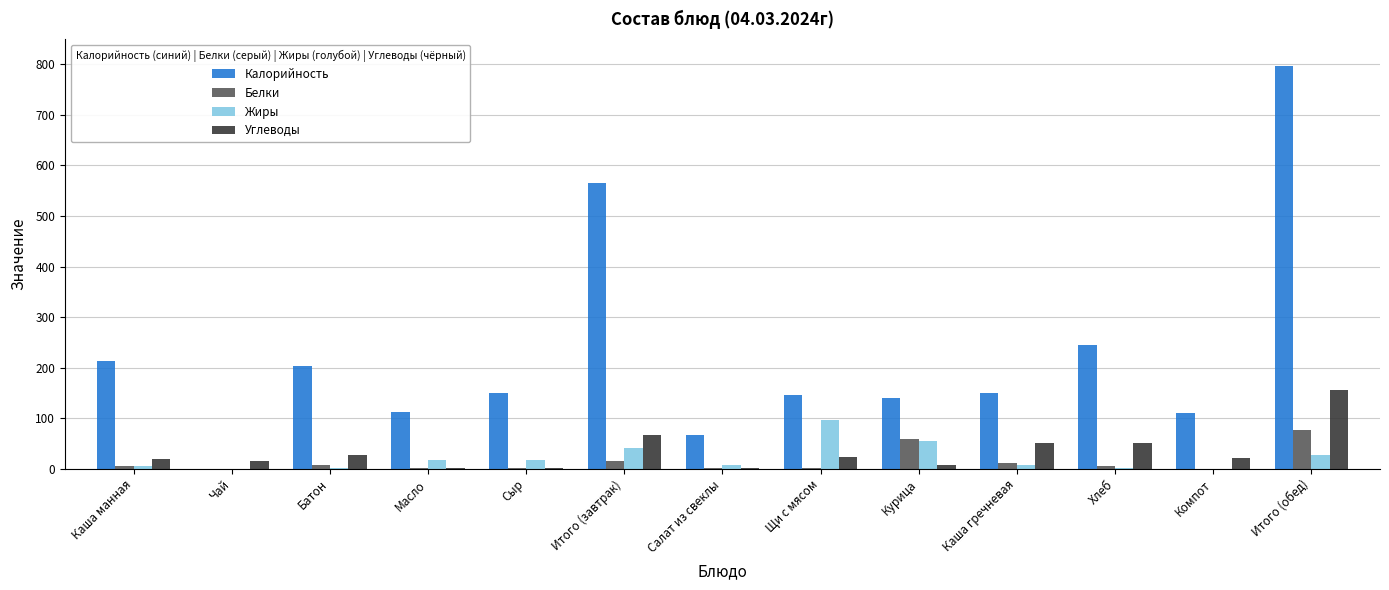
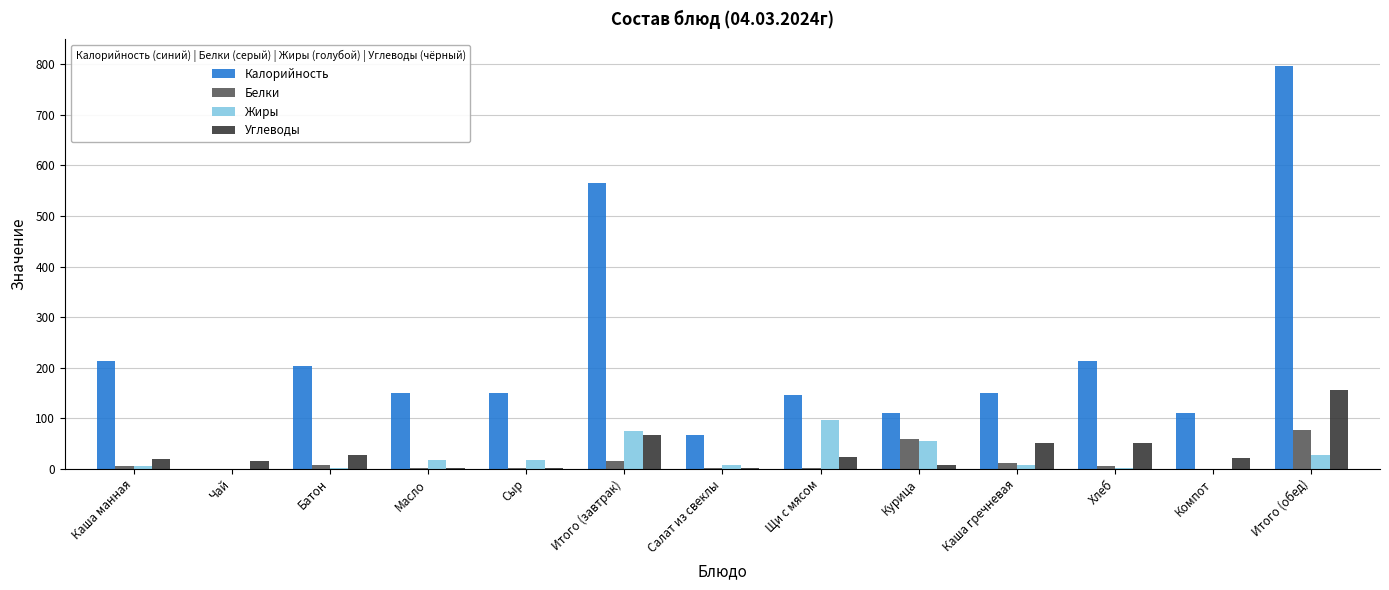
  {
    "Калорийность": {
      "Каша манная": 210,
      "Чай": 0,
      "Батон": 200,
-     "Масло": 110,
+     "Масло": 150,
      "Сыр": 150,
      "Итого (завтрак)": 570,
      "Салат из свеклы": 70,
      "Щи с мясом": 150,
-     "Курица": 140,
+     "Курица": 110,
      "Каша гречневая": 150,
-     "Хлеб": 250,
+     "Хлеб": 210,
      "Компот": 110,
      "Итого (обед)": 800
    },
    "Жиры": {
      "Каша манная": 10,
      "Чай": 0,
      "Масло": 20,
      "Сыр": 20,
-     "Итого (завтрак)": 40,
+     "Итого (завтрак)": 70,
      "Салат из свеклы": 10,
      "Щи с мясом": 100,
      "Курица": 60,
      "Каша гречневая": 10,
      "Компот": 0,
      "Итого (обед)": 30
    }
  }
